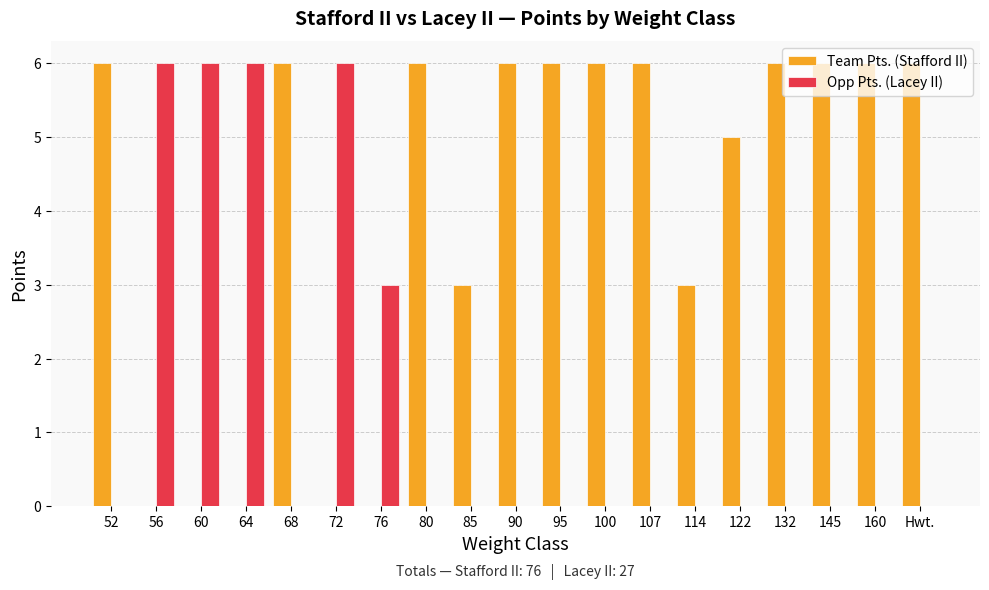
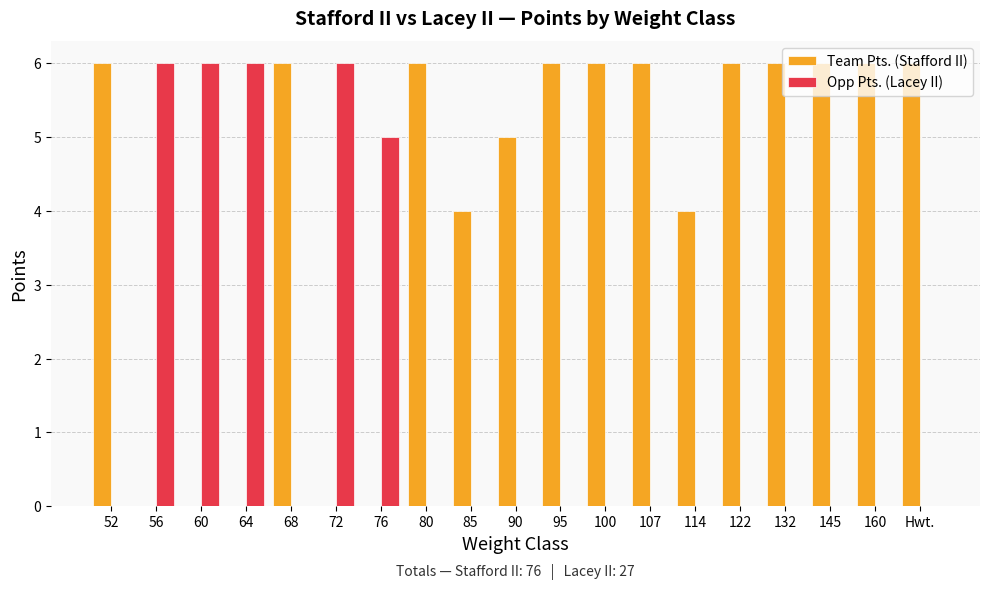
  {
    "Team Pts. (Stafford II)": {
      "52": 6,
      "56": 0,
      "60": 0,
      "64": 0,
      "68": 6,
      "72": 0,
      "76": 0,
      "80": 6,
-     "85": 3,
-     "90": 6,
+     "85": 4,
+     "90": 5,
      "95": 6,
      "100": 6,
      "107": 6,
-     "114": 3,
-     "122": 5,
+     "114": 4,
+     "122": 6,
      "132": 6
    },
    "Opp Pts. (Lacey II)": {
      "52": 0,
      "56": 6,
      "60": 6,
      "64": 6,
      "68": 0,
      "72": 6,
-     "76": 3,
+     "76": 5,
      "80": 0,
      "85": 0,
      "90": 0,
      "95": 0,
      "100": 0,
      "107": 0,
      "114": 0,
      "122": 0,
      "132": 0,
      "145": 0,
      "160": 0,
      "Hwt.": 0
    }
  }
